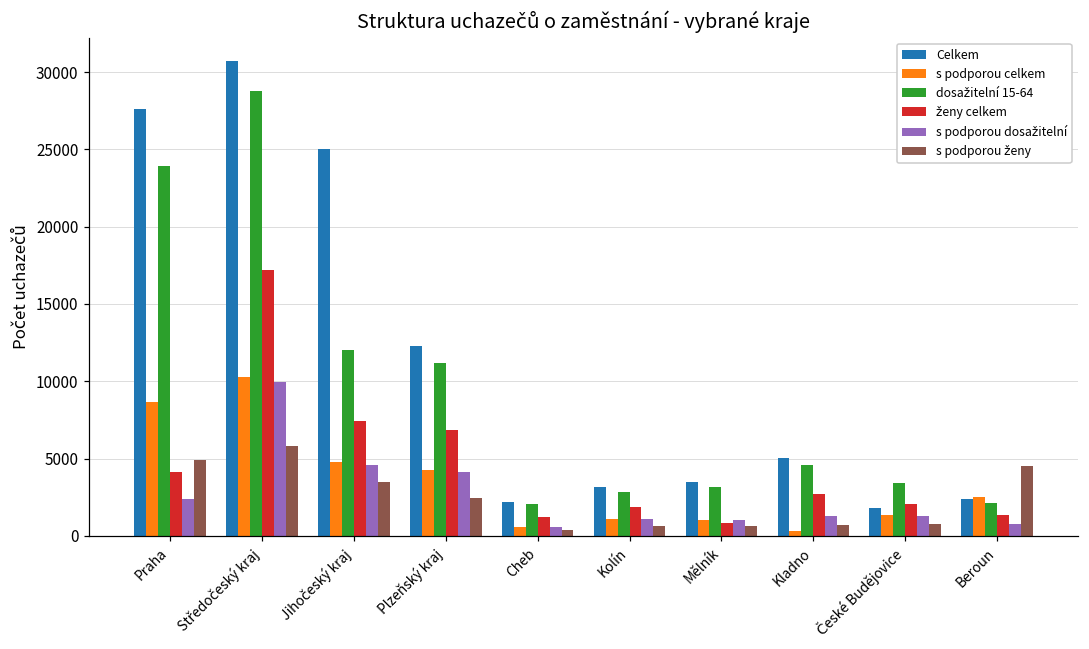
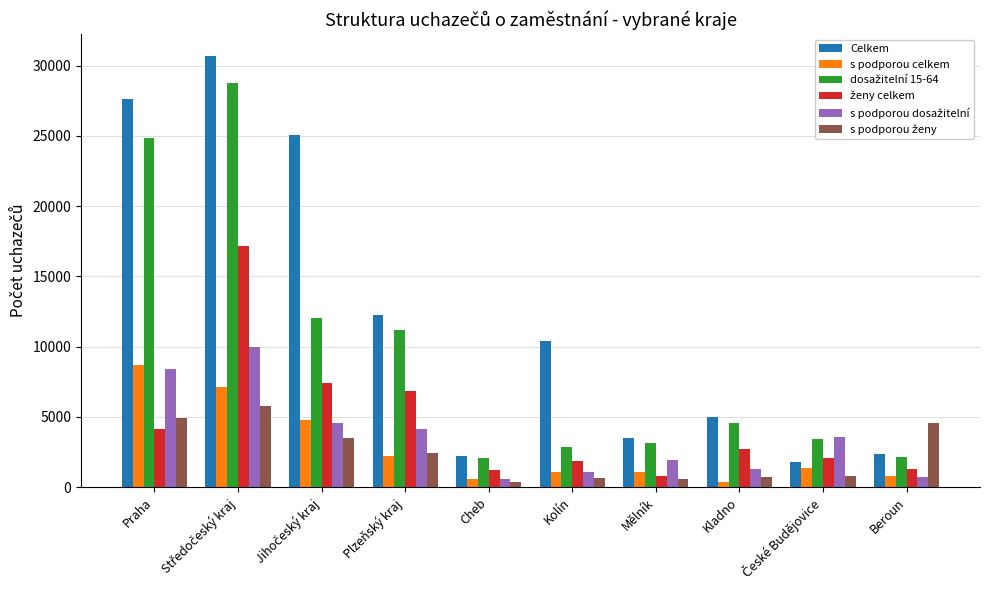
  {
    "Celkem": {
      "Praha": 27600,
      "Středočeský kraj": 30700,
      "Jihočeský kraj": 25100,
      "Plzeňský kraj": 12300,
      "Cheb": 2200,
-     "Kolín": 3200,
+     "Kolín": 10400,
      "Mělník": 3500,
      "Kladno": 5000,
      "České Budějovice": 1800,
      "Beroun": 2400
    },
    "s podporou celkem": {
      "Praha": 8700,
-     "Středočeský kraj": 10300,
+     "Středočeský kraj": 7100,
      "Jihočeský kraj": 4800,
-     "Plzeňský kraj": 4300,
+     "Plzeňský kraj": 2200,
      "Cheb": 600,
      "Kolín": 1100,
      "Mělník": 1100,
      "Kladno": 300,
      "České Budějovice": 1300,
-     "Beroun": 2500
+     "Beroun": 800
    },
    "dosažitelní 15-64": {
-     "Praha": 24000,
+     "Praha": 24900,
      "Středočeský kraj": 28800,
      "Jihočeský kraj": 12000,
      "Plzeňský kraj": 11200,
      "Cheb": 2100,
      "Kolín": 2800,
      "Mělník": 3200,
      "Kladno": 4600,
      "České Budějovice": 3400,
      "Beroun": 2100
    },
    "ženy celkem": {
      "Praha": 4200,
      "Středočeský kraj": 17200,
      "Jihočeský kraj": 7400,
      "Plzeňský kraj": 6800,
      "Cheb": 1200,
      "Kolín": 1900,
      "Mělník": 800,
      "Kladno": 2700,
      "České Budějovice": 2100,
      "Beroun": 1300
    },
    "s podporou dosažitelní": {
-     "Praha": 2400,
+     "Praha": 8400,
      "Středočeský kraj": 9900,
      "Jihočeský kraj": 4600,
      "Plzeňský kraj": 4100,
      "Cheb": 600,
      "Kolín": 1100,
-     "Mělník": 1000,
+     "Mělník": 1900,
      "Kladno": 1300,
-     "České Budějovice": 1300,
+     "České Budějovice": 3600,
      "Beroun": 700
    },
    "s podporou ženy": {
      "Praha": 4900,
      "Středočeský kraj": 5800,
      "Jihočeský kraj": 3500,
      "Plzeňský kraj": 2400,
      "Cheb": 300,
      "Kolín": 600,
      "Mělník": 600,
      "Kladno": 700,
      "České Budějovice": 800,
      "Beroun": 4500
    }
  }
